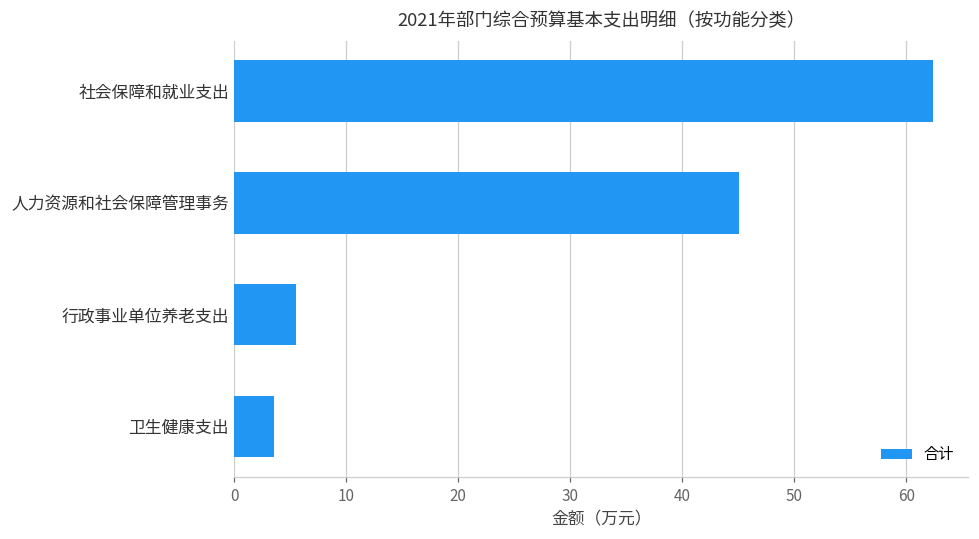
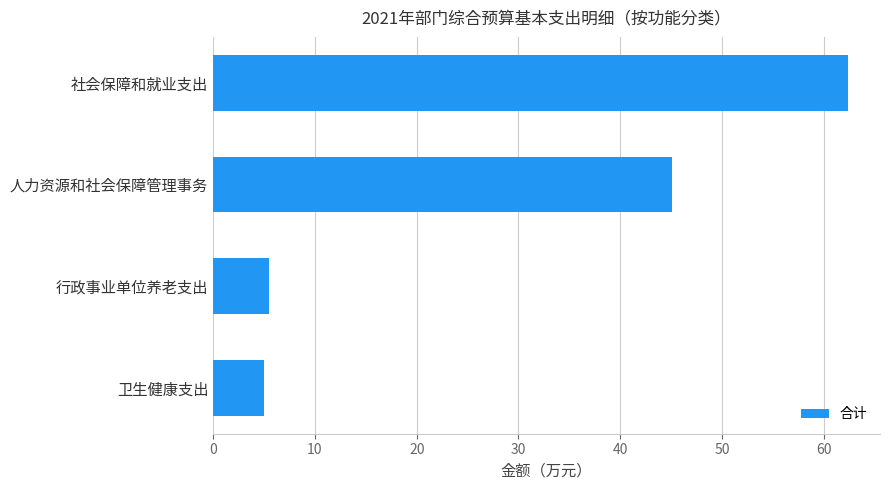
  {
    "社会保障和就业支出": 62.4,
    "人力资源和社会保障管理事务": 45.0,
    "行政事业单位养老支出": 5.5,
-   "卫生健康支出": 3.5
+   "卫生健康支出": 5.0
  }
